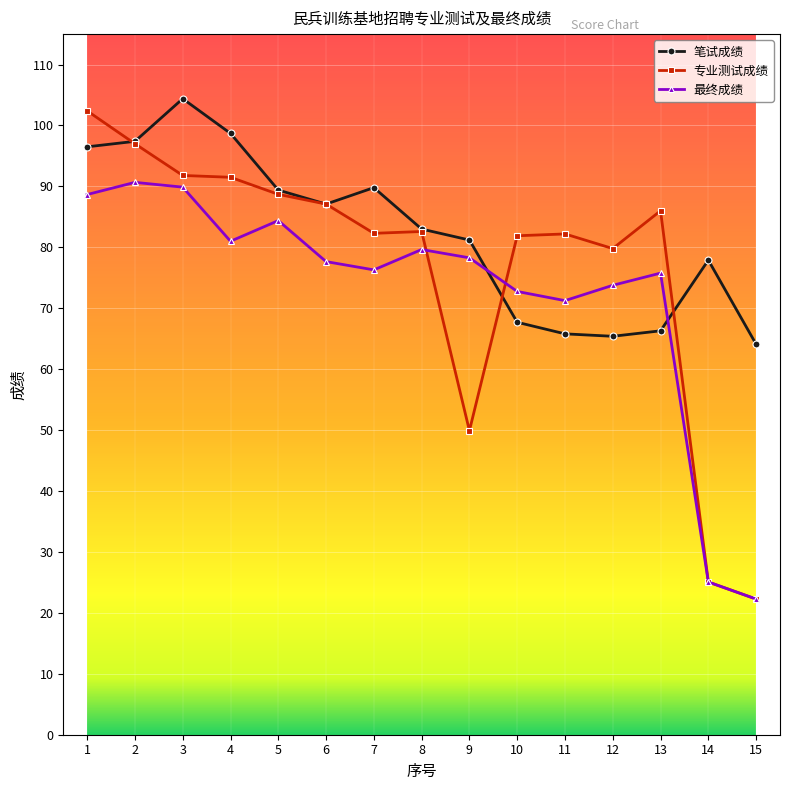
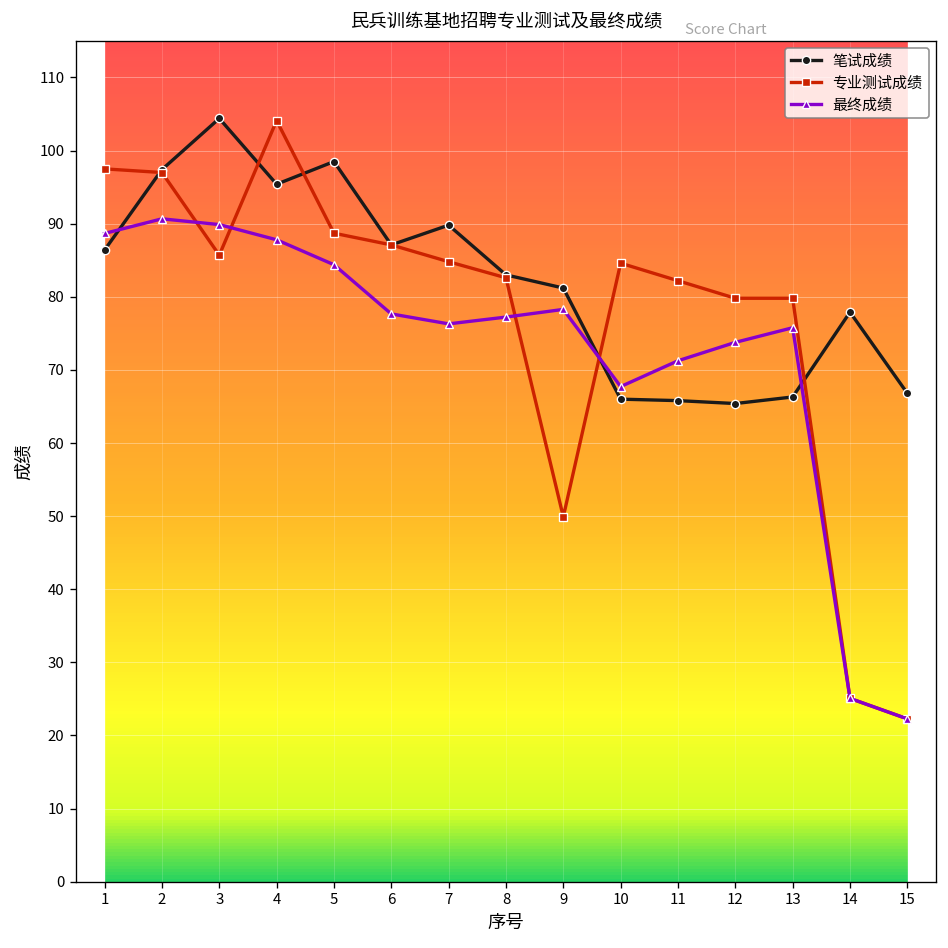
  {
    "笔试成绩": {
-     "1": 97,
+     "1": 86,
      "3": 104,
-     "4": 99,
-     "5": 89,
+     "4": 95,
+     "5": 99,
      "7": 90,
      "9": 81,
-     "10": 68,
+     "10": 66,
      "11": 66,
      "12": 65,
      "13": 66,
      "14": 78,
-     "15": 64
+     "15": 67
    },
    "专业测试成绩": {
-     "1": 102,
-     "3": 92,
-     "4": 92,
+     "1": 98,
+     "3": 86,
+     "4": 104,
      "5": 89,
-     "7": 82,
+     "7": 85,
      "9": 50,
-     "10": 82,
+     "10": 85,
      "11": 82,
      "12": 80,
-     "13": 86
+     "13": 80
    },
    "最终成绩": {
      "1": 89,
      "2": 91,
      "3": 90,
-     "4": 81,
+     "4": 88,
      "5": 84,
      "6": 78,
      "7": 76,
-     "8": 80,
+     "8": 77,
      "9": 78,
-     "10": 73,
+     "10": 68,
      "11": 71,
      "12": 74,
      "13": 76
    }
  }
